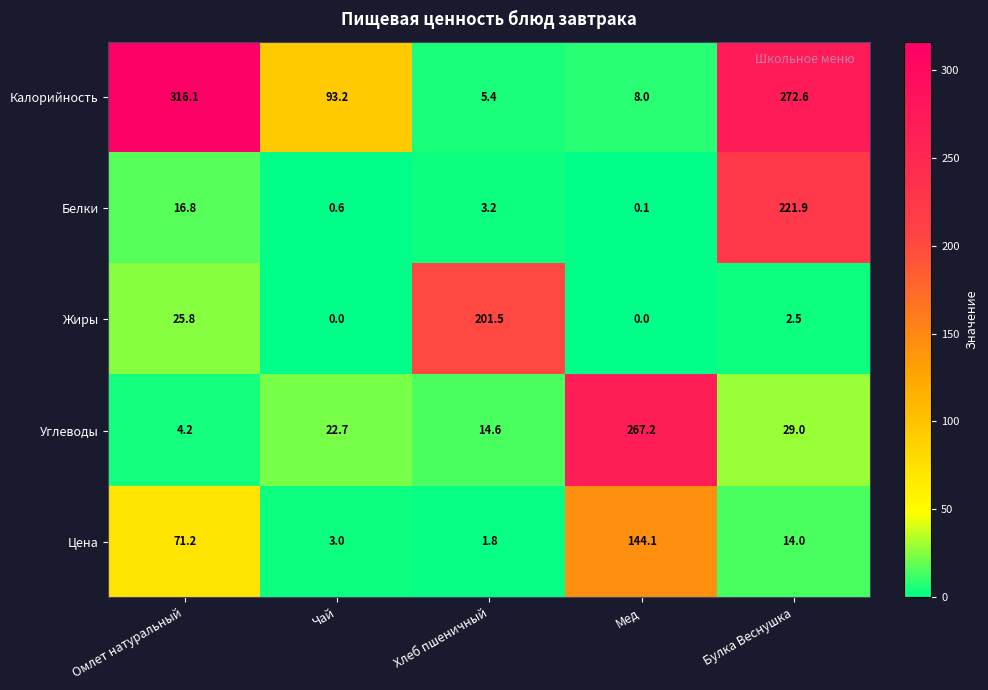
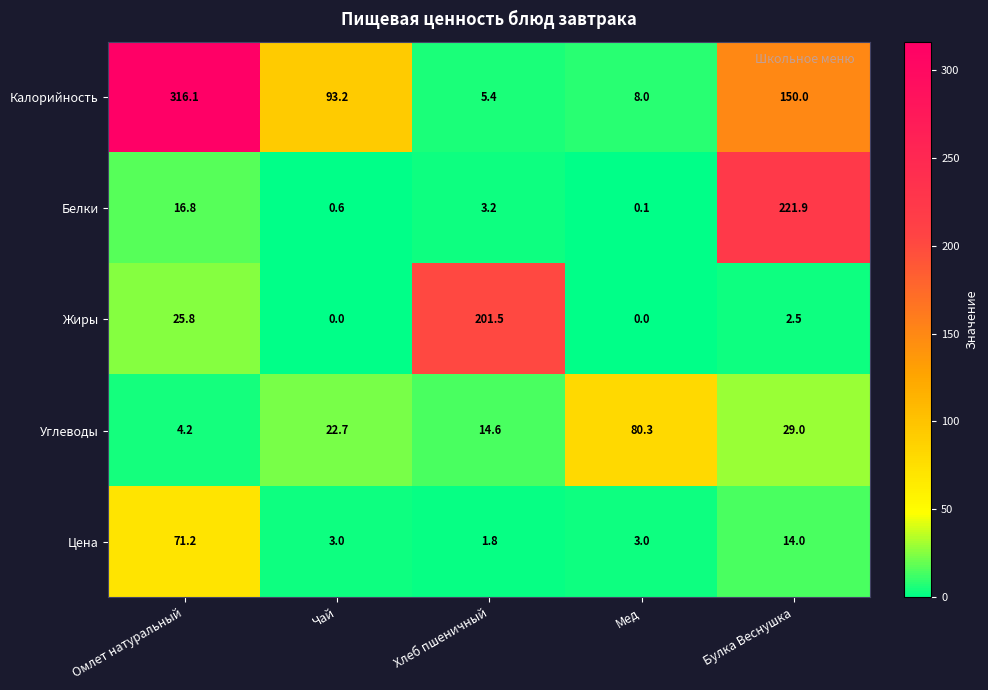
  {
    "Калорийность": {
      "Омлет натуральный": 316.1,
      "Чай": 93.2,
      "Хлеб пшеничный": 5.4,
      "Мед": 8.0,
-     "Булка Веснушка": 272.6
+     "Булка Веснушка": 150.0
    },
    "Белки": {
      "Омлет натуральный": 16.8,
      "Чай": 0.6,
      "Хлеб пшеничный": 3.2,
      "Мед": 0.1,
      "Булка Веснушка": 221.9
    },
    "Жиры": {
      "Омлет натуральный": 25.8,
      "Чай": 0.0,
      "Хлеб пшеничный": 201.5,
      "Мед": 0.0,
      "Булка Веснушка": 2.5
    },
    "Углеводы": {
      "Омлет натуральный": 4.2,
      "Чай": 22.7,
      "Хлеб пшеничный": 14.6,
-     "Мед": 267.2,
+     "Мед": 80.3,
      "Булка Веснушка": 29.0
    },
    "Цена": {
      "Омлет натуральный": 71.2,
      "Чай": 3.0,
      "Хлеб пшеничный": 1.8,
-     "Мед": 144.1,
+     "Мед": 3.0,
      "Булка Веснушка": 14.0
    }
  }
